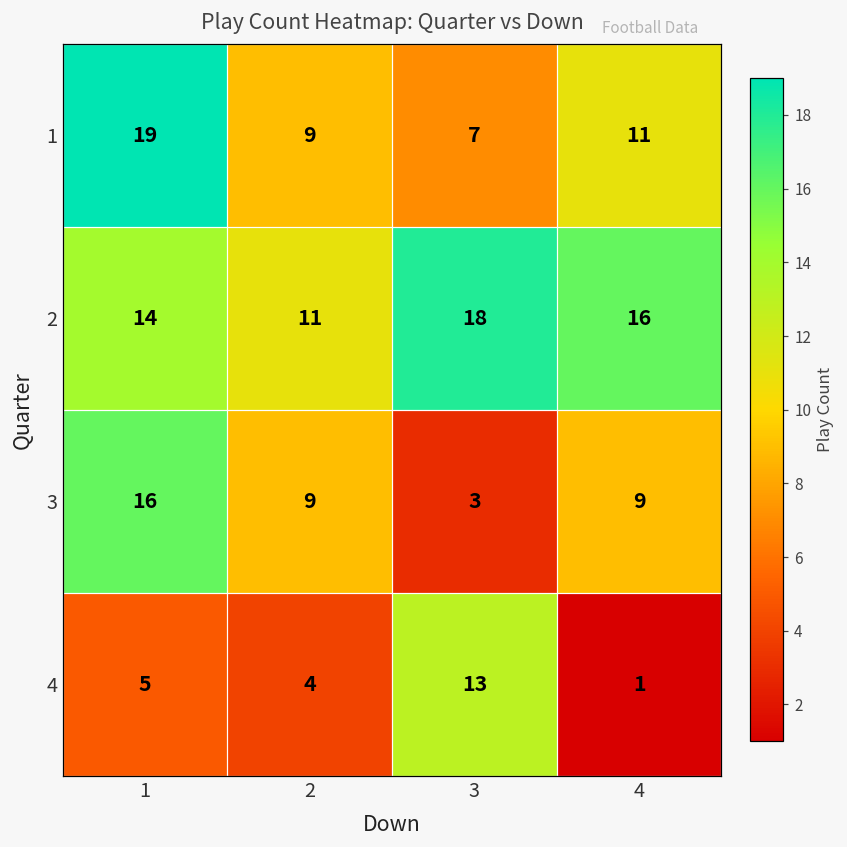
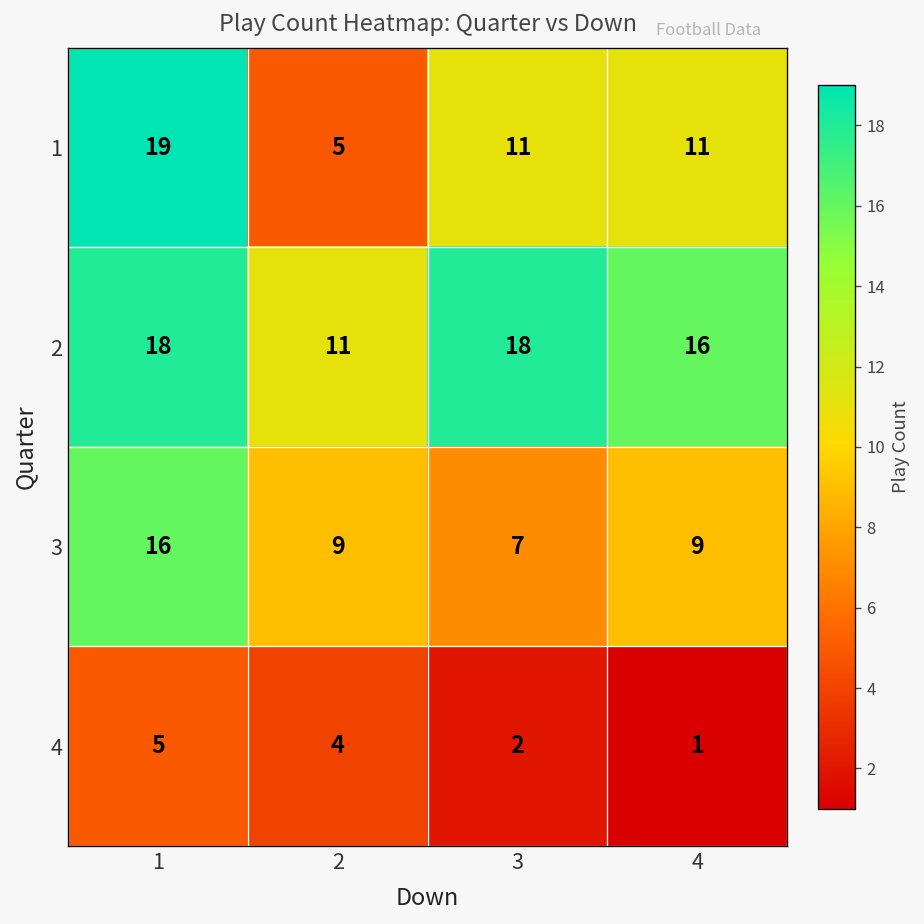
  {
    "1": {
      "1": 19,
-     "2": 9,
-     "3": 7,
+     "2": 5,
+     "3": 11,
      "4": 11
    },
    "2": {
-     "1": 14,
+     "1": 18,
      "2": 11,
      "3": 18,
      "4": 16
    },
    "3": {
      "1": 16,
      "2": 9,
-     "3": 3,
+     "3": 7,
      "4": 9
    },
    "4": {
      "1": 5,
      "2": 4,
-     "3": 13,
+     "3": 2,
      "4": 1
    }
  }
